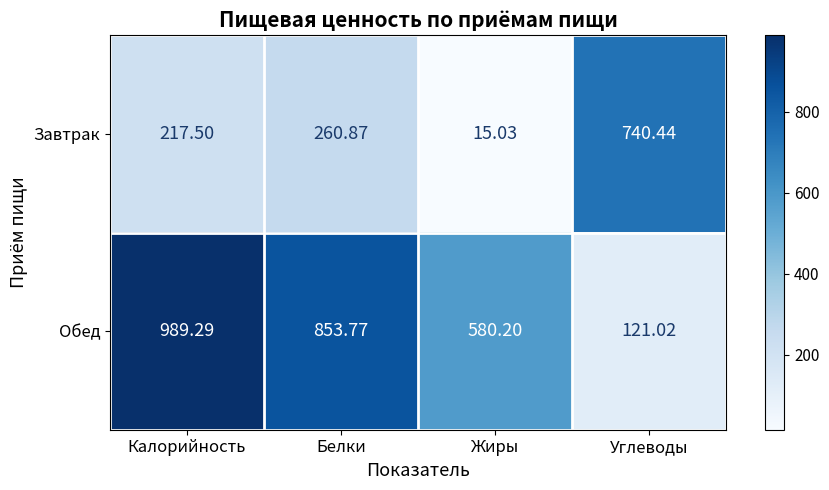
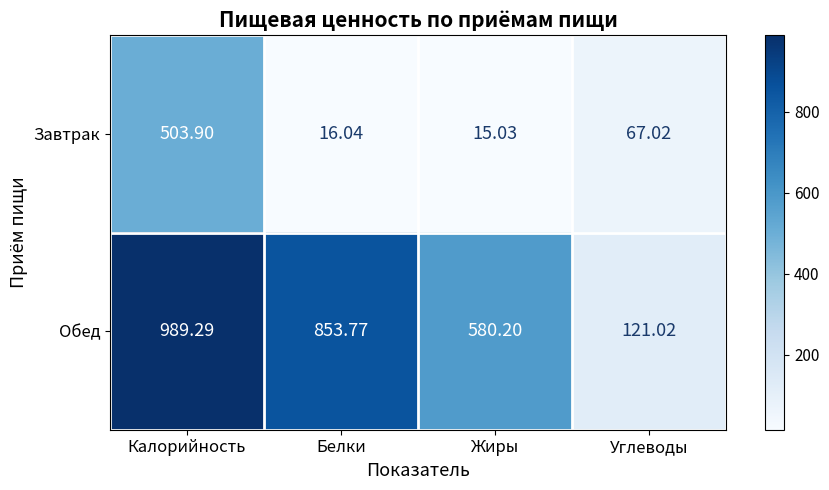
  {
    "Завтрак": {
-     "Калорийность": 217.50,
-     "Белки": 260.87,
+     "Калорийность": 503.90,
+     "Белки": 16.04,
      "Жиры": 15.03,
-     "Углеводы": 740.44
+     "Углеводы": 67.02
    },
    "Обед": {
      "Калорийность": 989.29,
      "Белки": 853.77,
      "Жиры": 580.20,
      "Углеводы": 121.02
    }
  }
